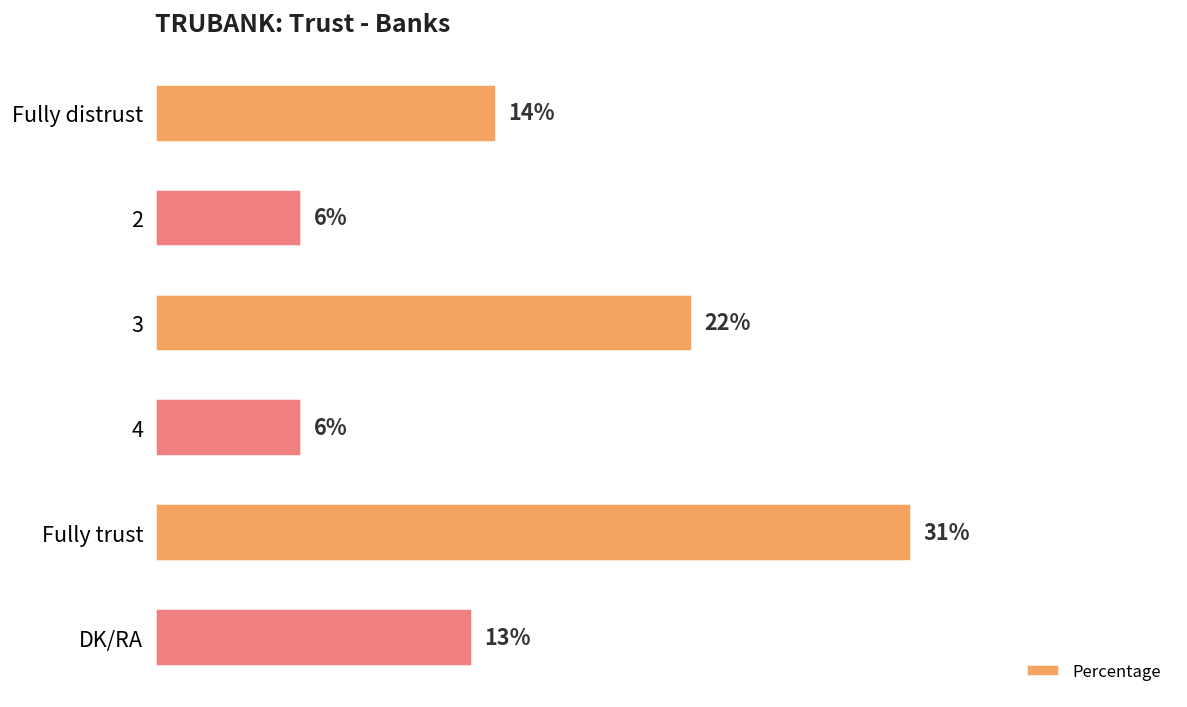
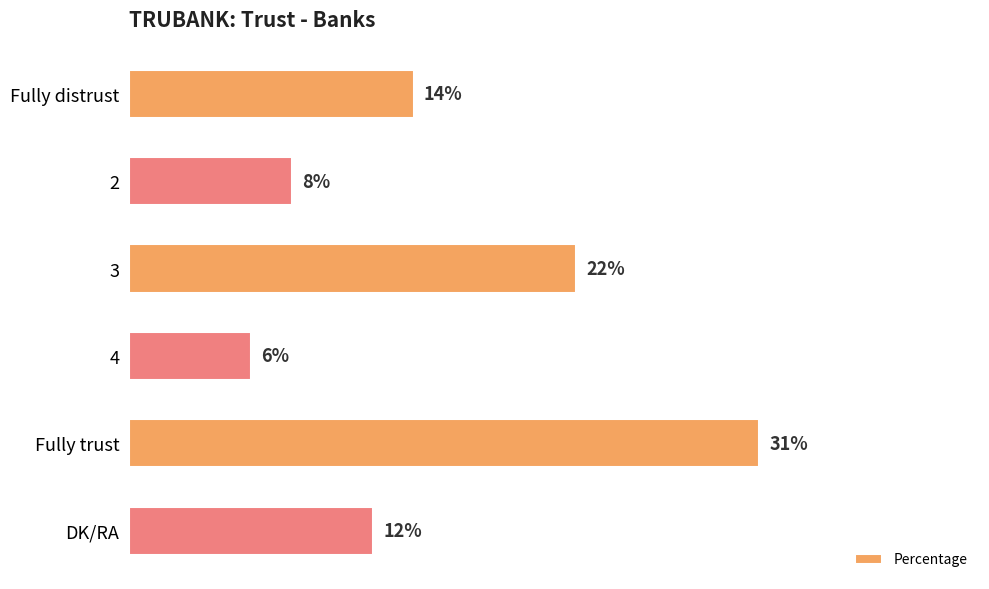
  {
    "Fully distrust": "14%",
-   "2": "6%",
+   "2": "8%",
    "3": "22%",
    "4": "6%",
    "Fully trust": "31%",
-   "DK/RA": "13%"
+   "DK/RA": "12%"
  }
